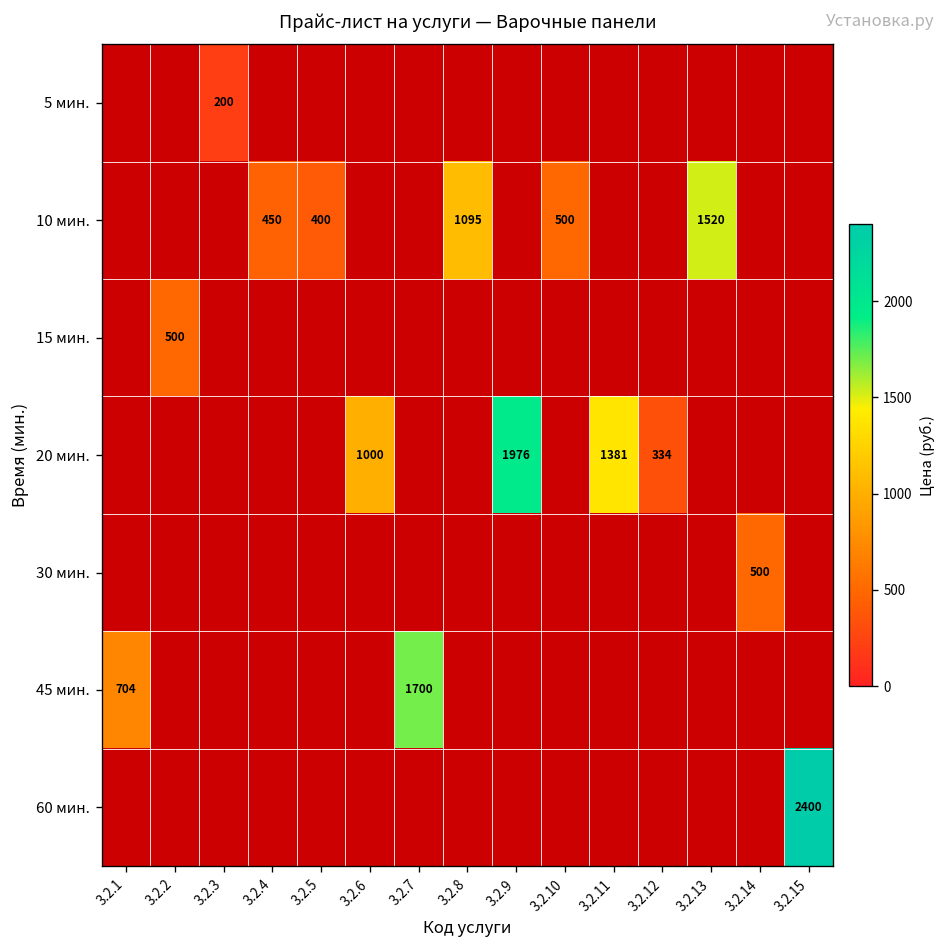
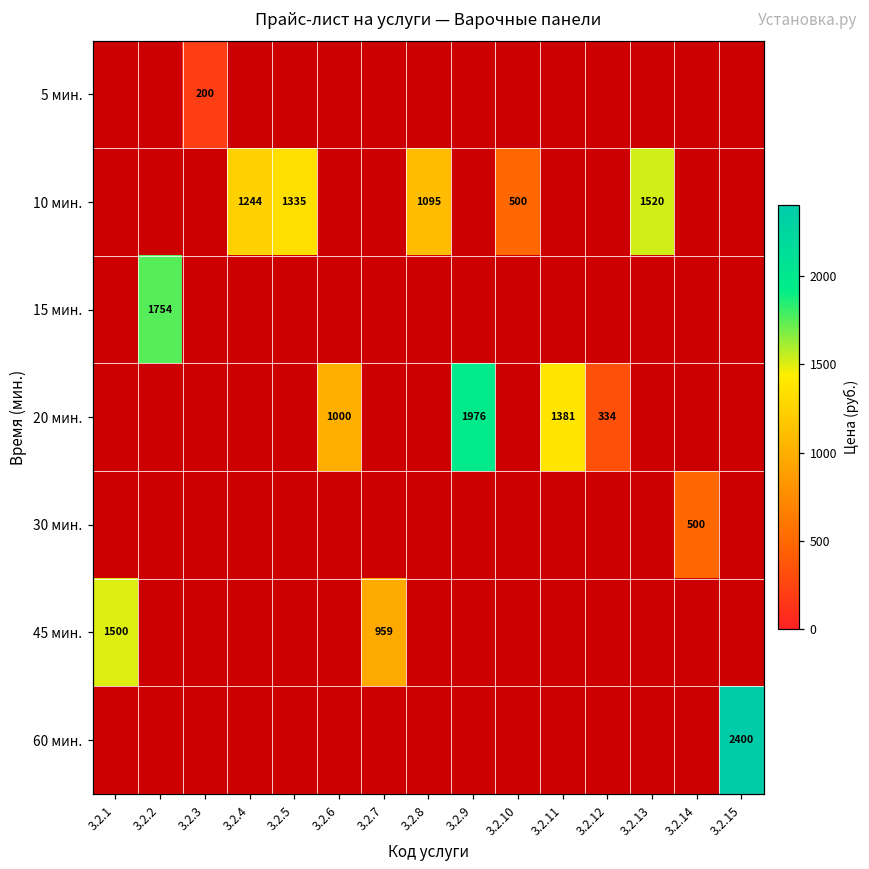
  {
    "5 мин.": {
      "3.2.3": 200
    },
    "10 мин.": {
-     "3.2.4": 450,
-     "3.2.5": 400,
+     "3.2.4": 1244,
+     "3.2.5": 1335,
      "3.2.8": 1095,
      "3.2.10": 500,
      "3.2.13": 1520
    },
    "15 мин.": {
-     "3.2.2": 500
+     "3.2.2": 1754
    },
    "20 мин.": {
      "3.2.6": 1000,
      "3.2.9": 1976,
      "3.2.11": 1381,
      "3.2.12": 334
    },
    "30 мин.": {
      "3.2.14": 500
    },
    "45 мин.": {
-     "3.2.1": 704,
-     "3.2.7": 1700
+     "3.2.1": 1500,
+     "3.2.7": 959
    },
    "60 мин.": {
      "3.2.15": 2400
    }
  }
